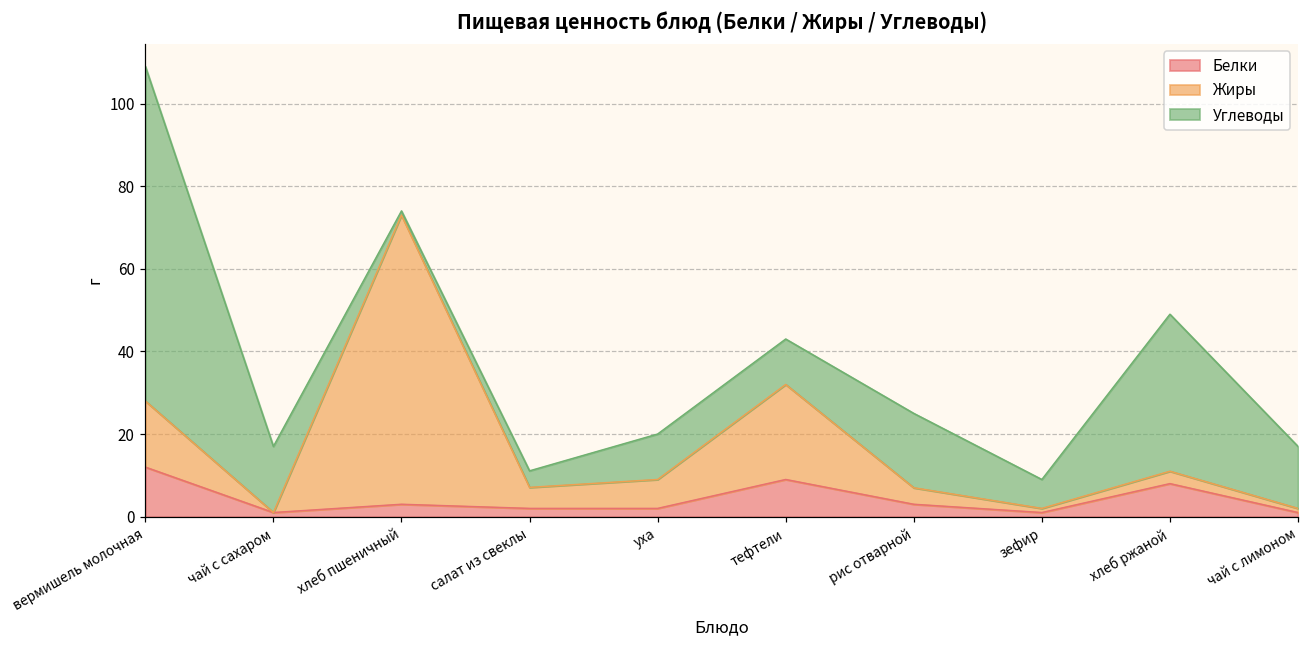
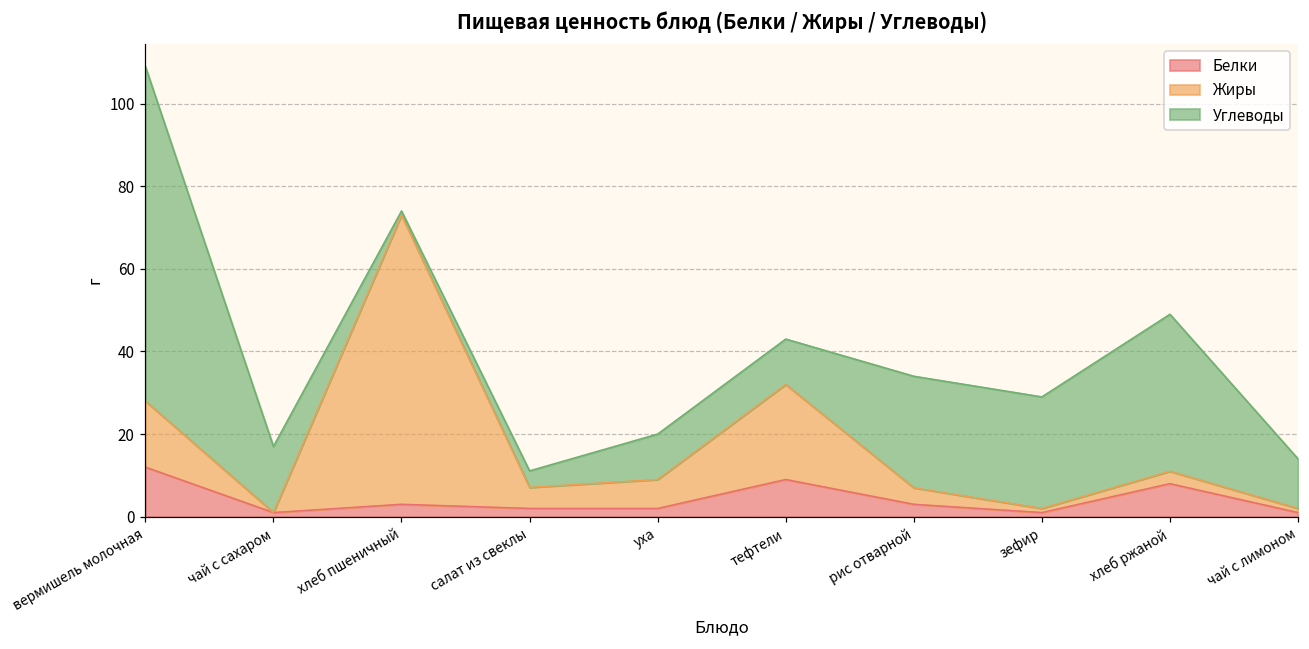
  {
    "Углеводы": {
      "вермишель молочная": 81,
      "чай с сахаром": 16,
      "хлеб пшеничный": 1,
      "салат из свеклы": 4,
      "уха": 11,
      "тефтели": 11,
-     "рис отварной": 18,
-     "зефир": 7,
+     "рис отварной": 27,
+     "зефир": 27,
      "хлеб ржаной": 38,
-     "чай с лимоном": 15
+     "чай с лимоном": 12
    }
  }
